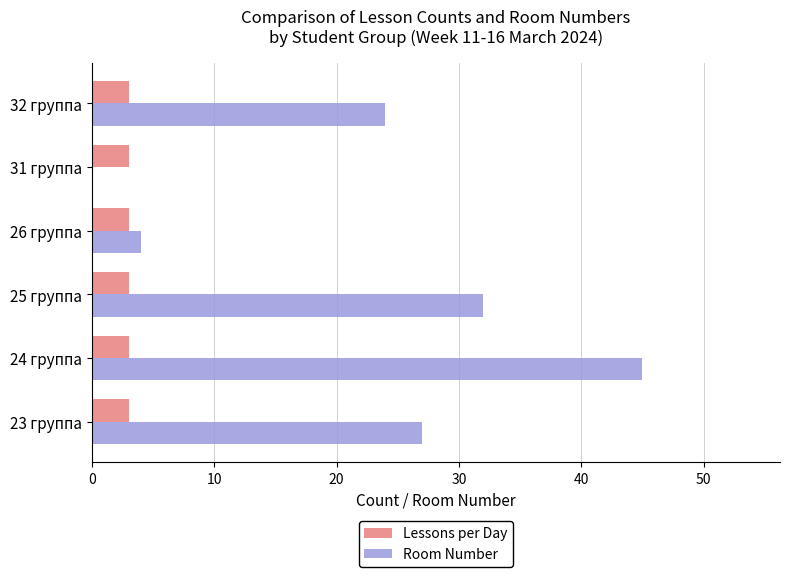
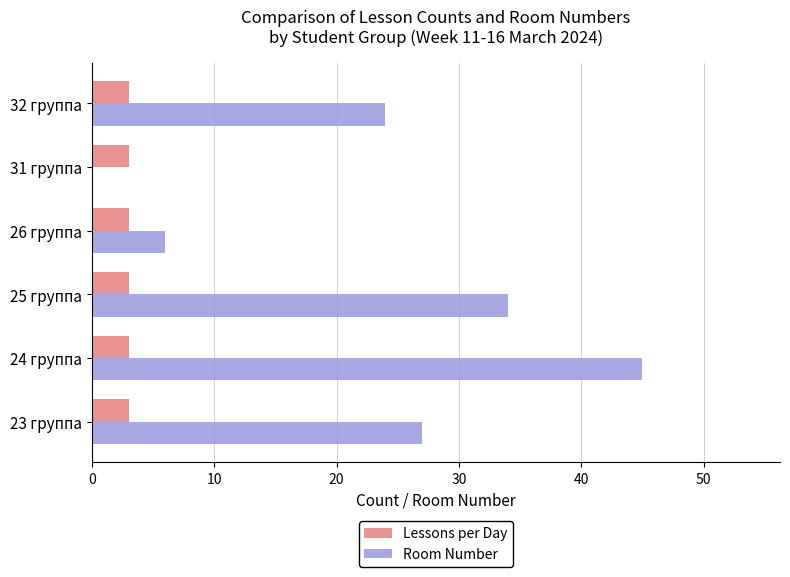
  {
    "Lessons per Day": {
      "32 группа": 3,
      "31 группа": 3,
      "26 группа": 3,
      "25 группа": 3,
      "24 группа": 3,
      "23 группа": 3
    },
    "Room Number": {
      "32 группа": 24,
      "31 группа": 0,
-     "26 группа": 4,
-     "25 группа": 32,
+     "26 группа": 6,
+     "25 группа": 34,
      "24 группа": 45,
      "23 группа": 27
    }
  }
